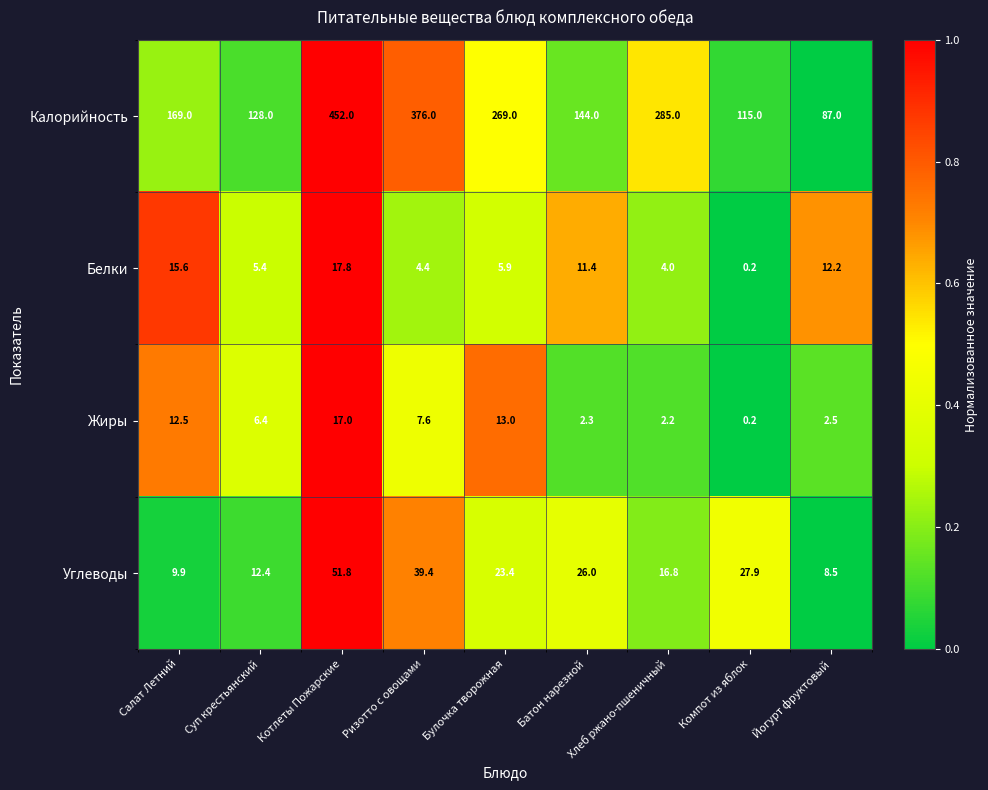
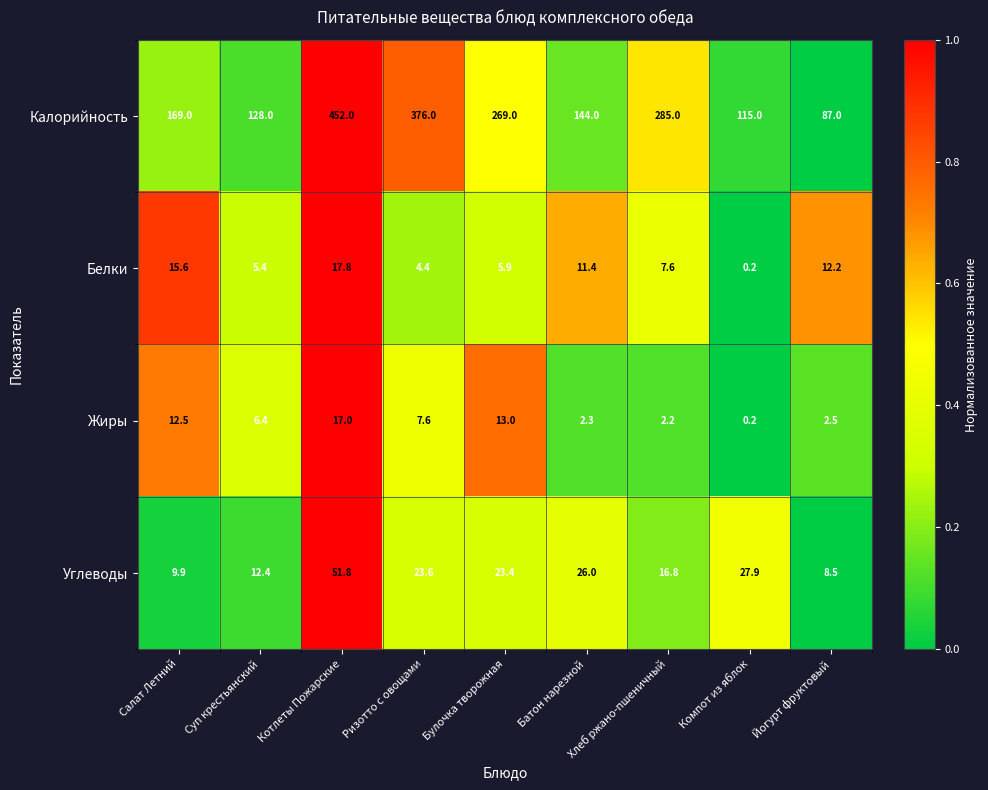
  {
    "Калорийность": {
      "Салат Летний": 169.0,
      "Суп крестьянский": 128.0,
      "Котлеты Пожарские": 452.0,
      "Ризотто с овощами": 376.0,
      "Булочка творожная": 269.0,
      "Батон нарезной": 144.0,
      "Хлеб ржано-пшеничный": 285.0,
      "Компот из яблок": 115.0,
      "Йогурт фруктовый": 87.0
    },
    "Белки": {
      "Салат Летний": 15.6,
      "Суп крестьянский": 5.4,
      "Котлеты Пожарские": 17.8,
      "Ризотто с овощами": 4.4,
      "Булочка творожная": 5.9,
      "Батон нарезной": 11.4,
-     "Хлеб ржано-пшеничный": 4.0,
+     "Хлеб ржано-пшеничный": 7.6,
      "Компот из яблок": 0.2,
      "Йогурт фруктовый": 12.2
    },
    "Жиры": {
      "Салат Летний": 12.5,
      "Суп крестьянский": 6.4,
      "Котлеты Пожарские": 17.0,
      "Ризотто с овощами": 7.6,
      "Булочка творожная": 13.0,
      "Батон нарезной": 2.3,
      "Хлеб ржано-пшеничный": 2.2,
      "Компот из яблок": 0.2,
      "Йогурт фруктовый": 2.5
    },
    "Углеводы": {
      "Салат Летний": 9.9,
      "Суп крестьянский": 12.4,
      "Котлеты Пожарские": 51.8,
-     "Ризотто с овощами": 39.4,
+     "Ризотто с овощами": 23.6,
      "Булочка творожная": 23.4,
      "Батон нарезной": 26.0,
      "Хлеб ржано-пшеничный": 16.8,
      "Компот из яблок": 27.9,
      "Йогурт фруктовый": 8.5
    }
  }
